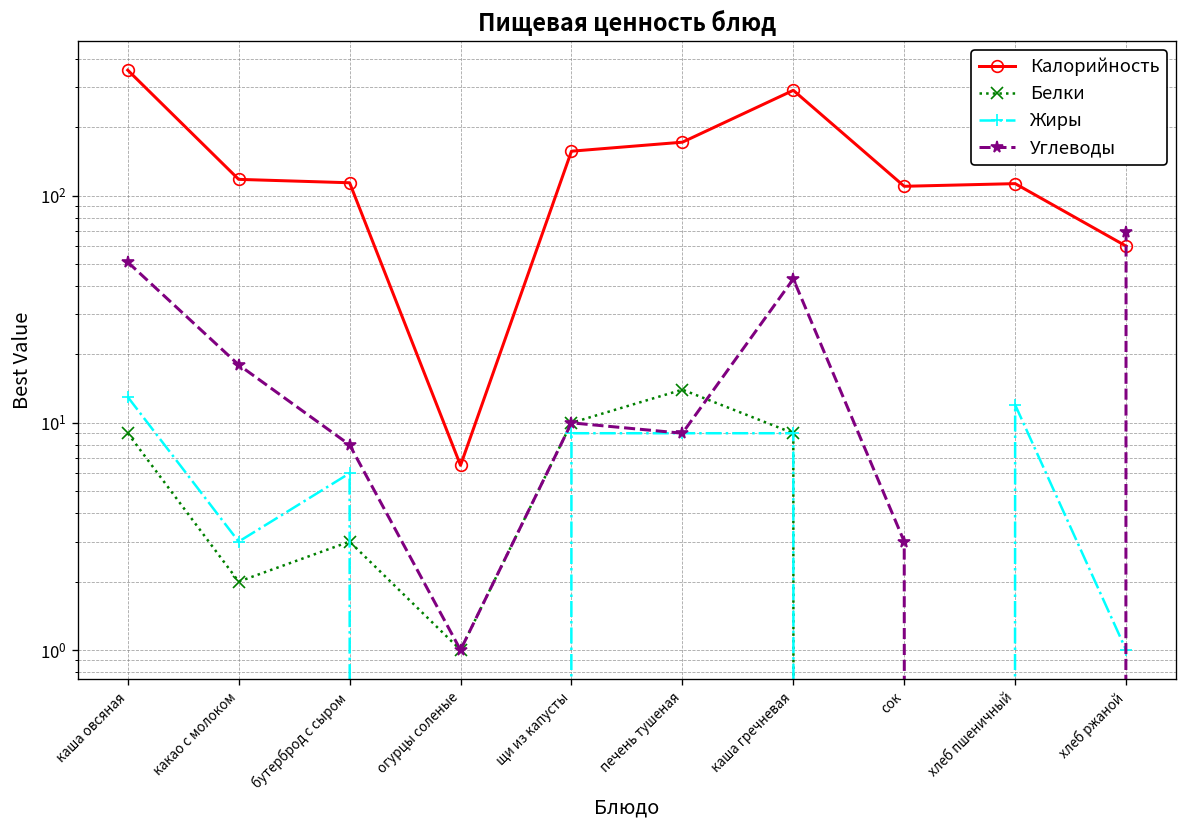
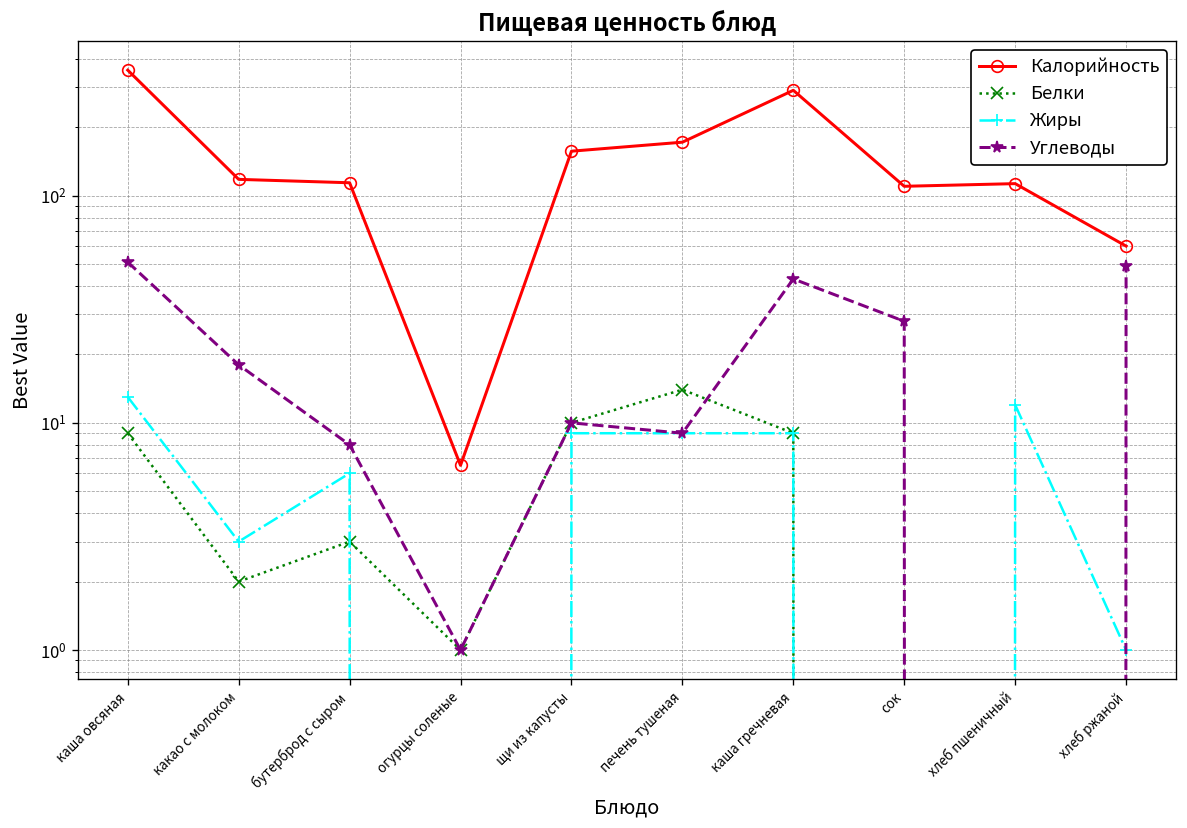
  {
    "Калорийность": {
      "каша овсяная": 360,
      "какао с молоком": 120,
      "бутерброд с сыром": 110,
      "огурцы соленые": 6.5,
      "щи из капусты": 160,
      "печень тушеная": 170,
      "каша гречневая": 290,
      "сок": 110,
      "хлеб пшеничный": 110,
      "хлеб ржаной": 60
    },
    "Белки": {
      "каша овсяная": 9,
      "какао с молоком": 2,
      "бутерброд с сыром": 3,
      "печень тушеная": 14
    },
    "Жиры": {
      "каша овсяная": 13,
      "какао с молоком": 3,
      "бутерброд с сыром": 6,
      "щи из капусты": 9,
      "хлеб пшеничный": 12,
      "хлеб ржаной": 1
    },
    "Углеводы": {
      "каша овсяная": 51,
      "какао с молоком": 18,
      "бутерброд с сыром": 8,
      "каша гречневая": 43,
-     "сок": 3,
-     "хлеб ржаной": 69
+     "сок": 28,
+     "хлеб ржаной": 49
    }
  }
